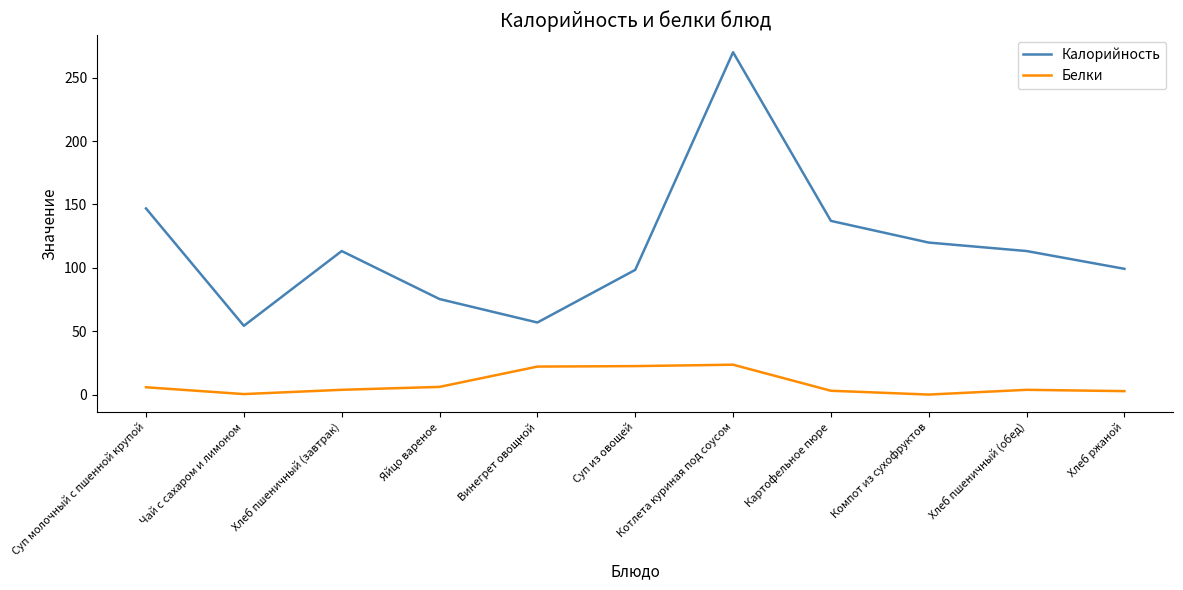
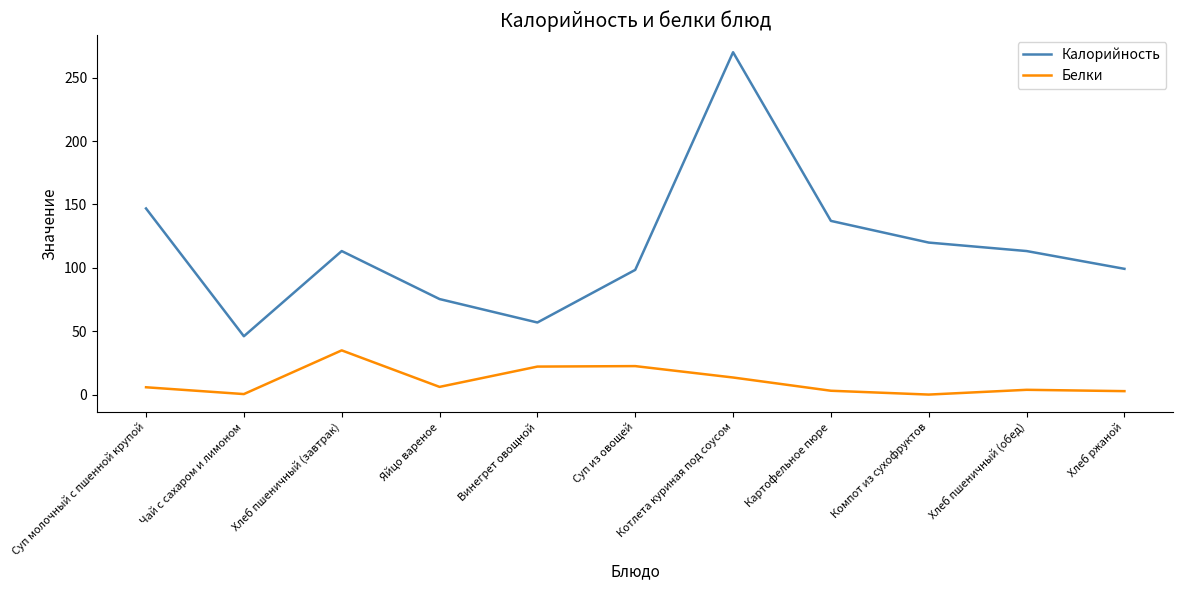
  {
    "Калорийность": {
      "Суп молочный с пшенной крупой": 147,
-     "Чай с сахаром и лимоном": 54,
+     "Чай с сахаром и лимоном": 46,
      "Хлеб пшеничный (завтрак)": 113,
      "Яйцо вареное": 75,
      "Винегрет овощной": 57,
      "Суп из овощей": 98,
      "Котлета куриная под соусом": 270,
      "Картофельное пюре": 137,
      "Компот из сухофруктов": 120,
      "Хлеб пшеничный (обед)": 113,
      "Хлеб ржаной": 99
    },
    "Белки": {
      "Суп молочный с пшенной крупой": 6,
      "Чай с сахаром и лимоном": 0,
-     "Хлеб пшеничный (завтрак)": 4,
+     "Хлеб пшеничный (завтрак)": 35,
      "Яйцо вареное": 6,
      "Винегрет овощной": 22,
      "Суп из овощей": 22,
-     "Котлета куриная под соусом": 24,
+     "Котлета куриная под соусом": 14,
      "Картофельное пюре": 3,
      "Компот из сухофруктов": 0,
      "Хлеб пшеничный (обед)": 4,
      "Хлеб ржаной": 3
    }
  }
